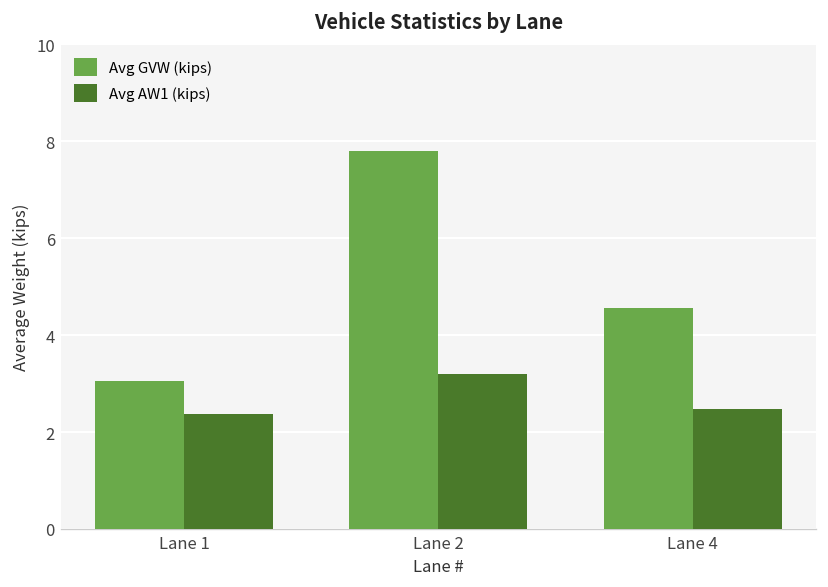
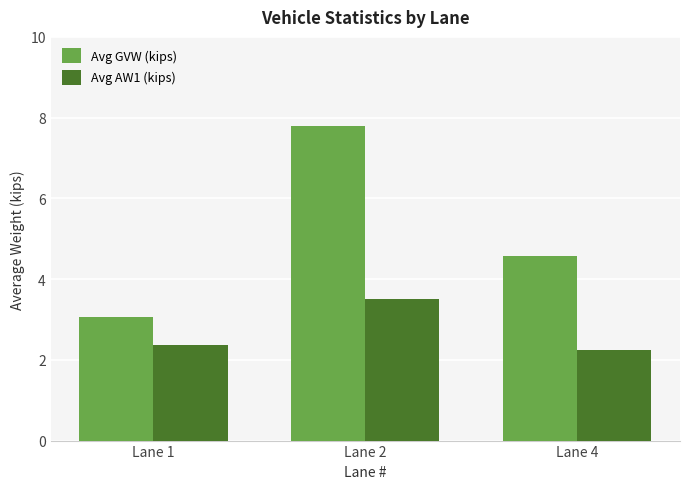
  {
    "Avg GVW (kips)": {
      "Lane 1": 3.1,
      "Lane 2": 7.8,
      "Lane 4": 4.6
    },
    "Avg AW1 (kips)": {
      "Lane 1": 2.4,
-     "Lane 2": 3.2,
-     "Lane 4": 2.5
+     "Lane 2": 3.5,
+     "Lane 4": 2.3
    }
  }
